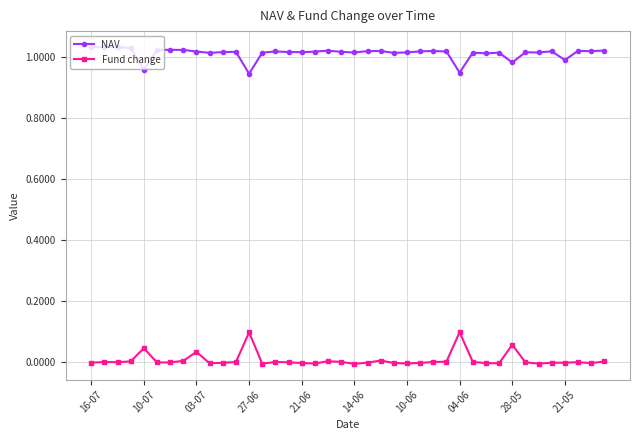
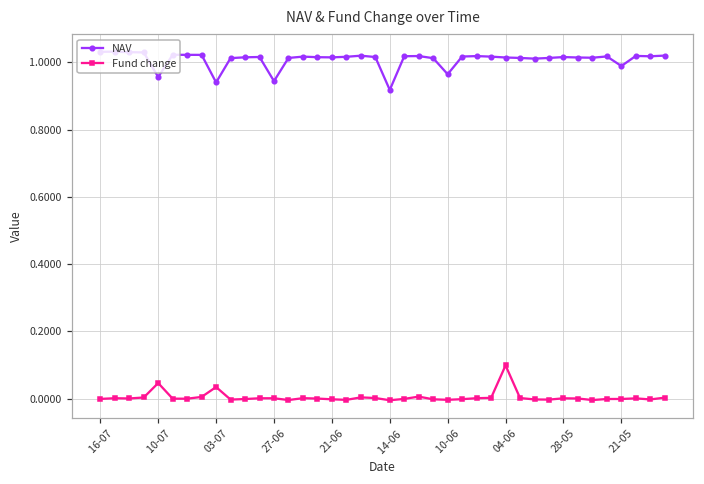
  {
    "NAV": {
      "10-07": 0.96,
-     "03-07": 1.02,
+     "03-07": 0.94,
      "27-06": 0.94,
      "21-06": 1.02,
-     "14-06": 1.01,
-     "10-06": 1.01,
-     "04-06": 0.95,
-     "28-05": 0.98,
+     "14-06": 0.92,
+     "10-06": 0.97,
+     "04-06": 1.01,
+     "28-05": 1.02,
      "21-05": 0.99
    },
    "Fund change": {
      "16-07": 0.00,
      "10-07": 0.05,
      "03-07": 0.03,
-     "27-06": 0.10,
+     "27-06": 0.00,
      "21-06": 0.00,
      "14-06": 0.00,
      "10-06": 0.00,
      "04-06": 0.10,
-     "28-05": 0.06,
+     "28-05": 0.00,
      "21-05": 0.00
    }
  }
